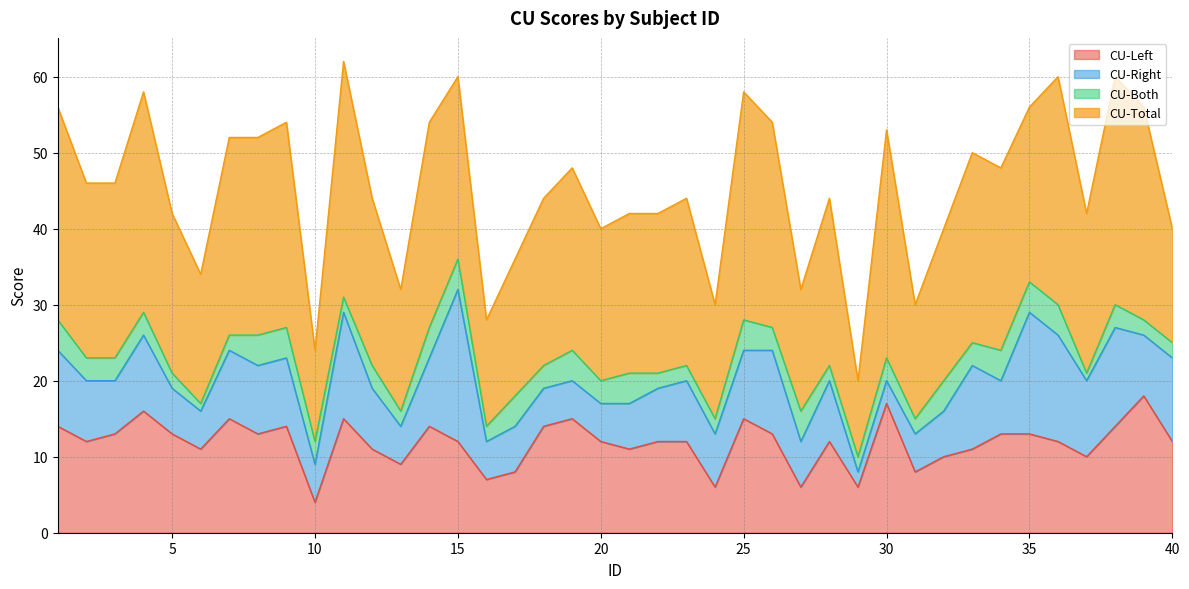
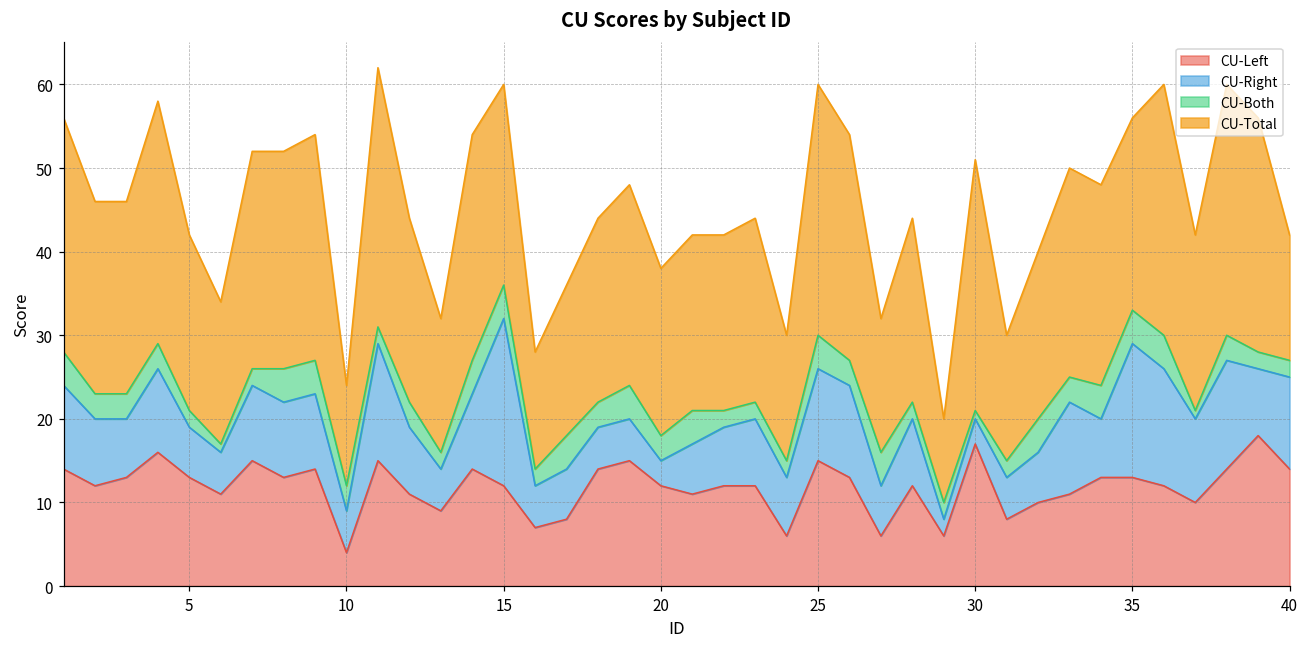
  {
    "CU-Left": {
      "5": 13,
      "10": 4,
      "15": 12,
      "20": 12,
      "25": 15,
      "30": 17,
      "35": 13,
-     "40": 12
+     "40": 14
    },
    "CU-Right": {
      "5": 19,
      "10": 9,
      "15": 32,
-     "20": 5,
-     "25": 9,
+     "20": 3,
+     "25": 11,
      "30": 20,
      "35": 29
    },
    "CU-Both": {
      "5": 21,
      "10": 12,
      "15": 36,
-     "30": 3,
+     "30": 1,
      "35": 33
    },
    "CU-Total": {
      "5": 21,
      "10": 12,
      "15": 24,
      "20": 20,
      "25": 30,
      "30": 30,
      "35": 23,
      "40": 15
    }
  }
